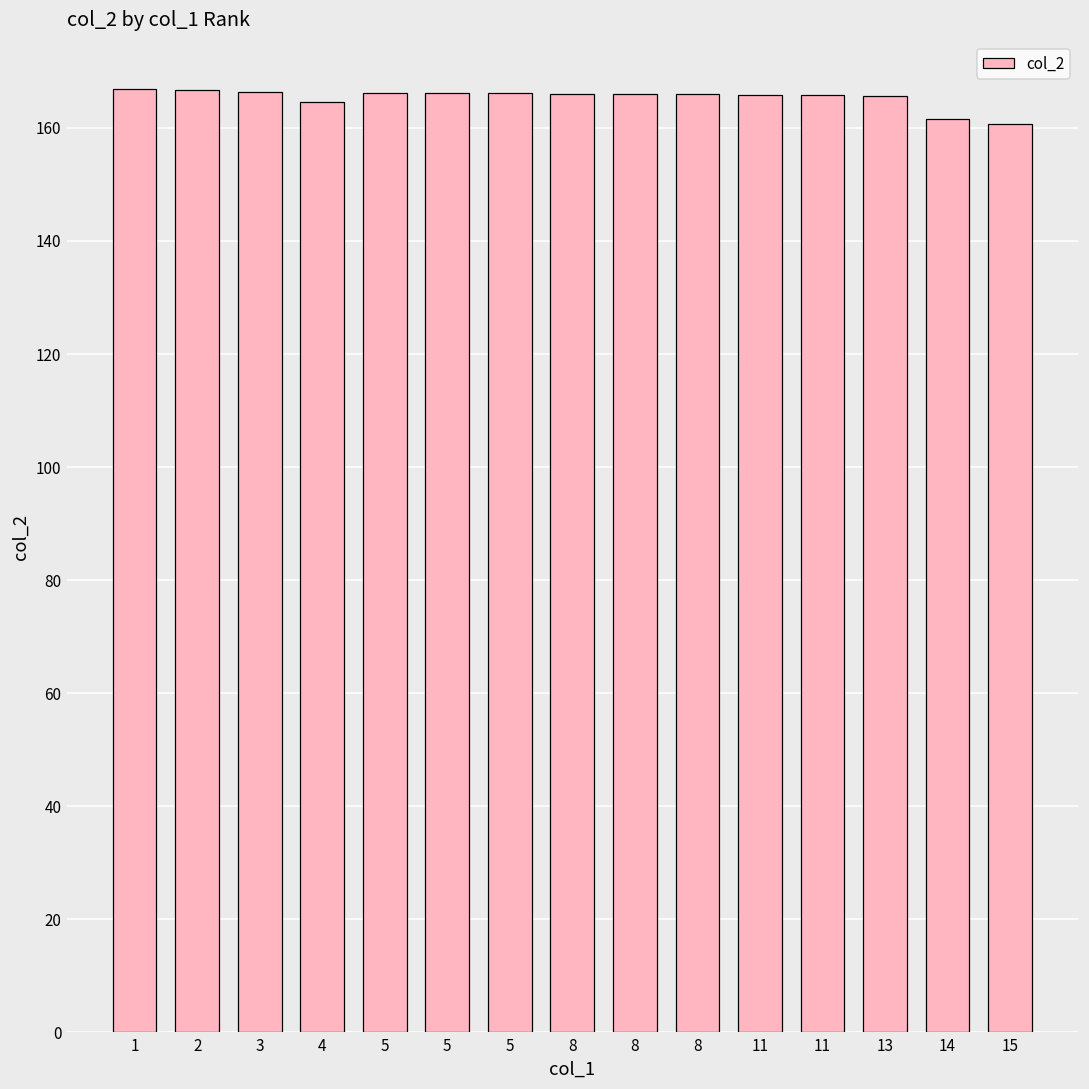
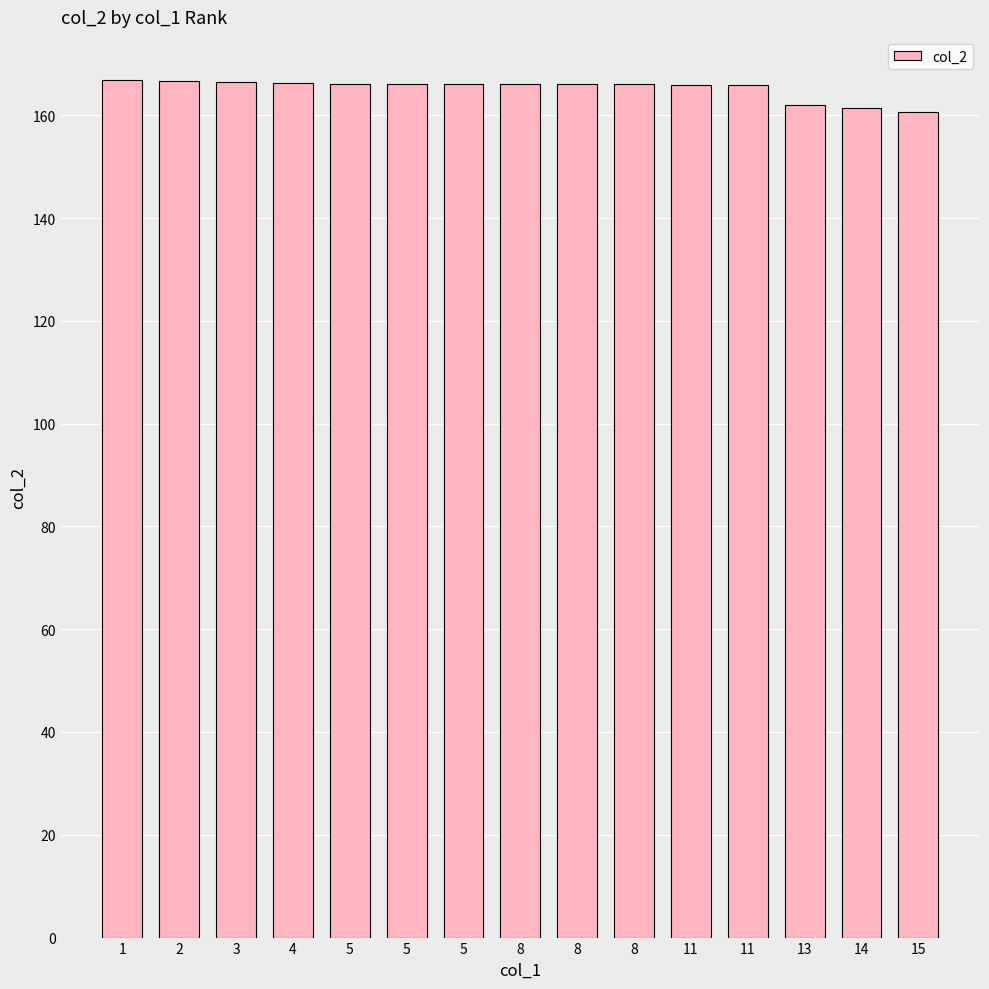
  {
    "1": 167,
    "2": 167,
    "3": 166,
-   "4": 165,
-   "13": 166,
+   "4": 166,
+   "13": 162,
    "14": 162,
    "15": 161
  }
